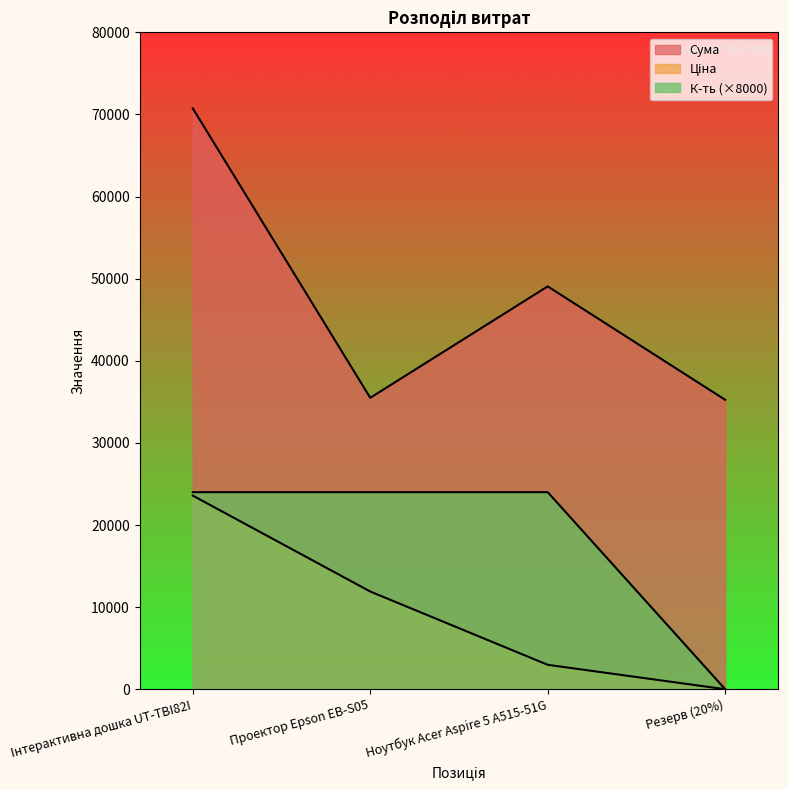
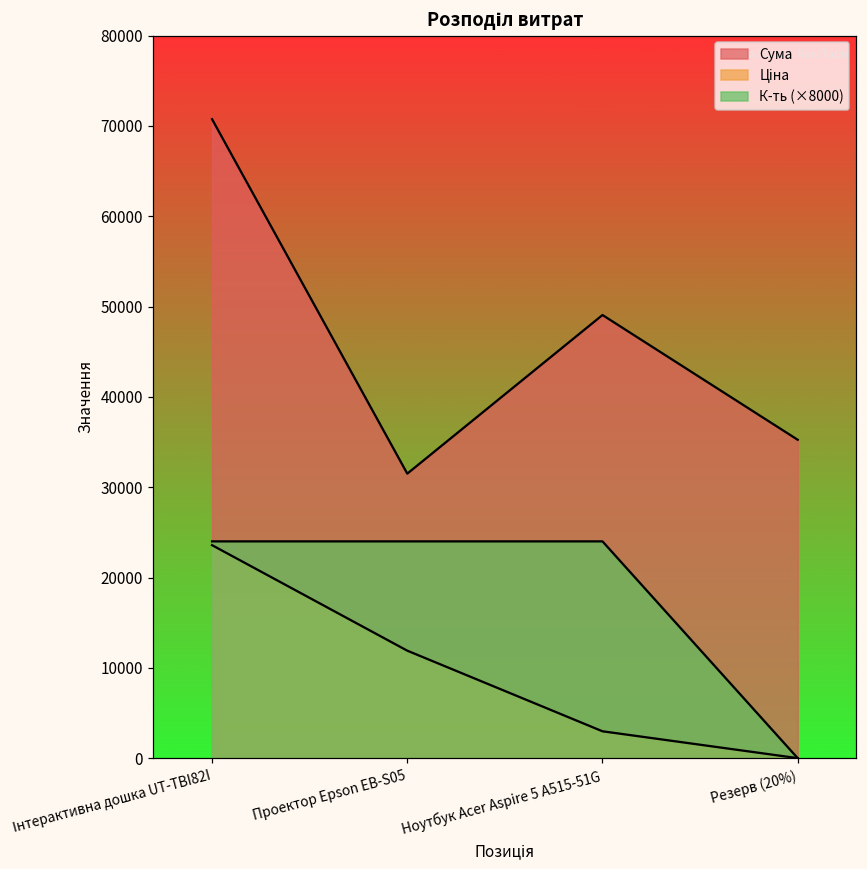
  {
    "Сума": {
      "Інтерактивна дошка UT-TBI82I": 71000,
-     "Проектор Epson EB-S05": 35000,
+     "Проектор Epson EB-S05": 32000,
      "Ноутбук Acer Aspire 5 A515-51G": 49000,
      "Резерв (20%)": 35000
    },
    "Ціна": {
      "Інтерактивна дошка UT-TBI82I": 24000,
      "Проектор Epson EB-S05": 12000,
      "Ноутбук Acer Aspire 5 A515-51G": 3000
    },
    "К-ть (×8000)": {
      "Інтерактивна дошка UT-TBI82I": 24000,
      "Проектор Epson EB-S05": 24000,
      "Ноутбук Acer Aspire 5 A515-51G": 24000
    }
  }
